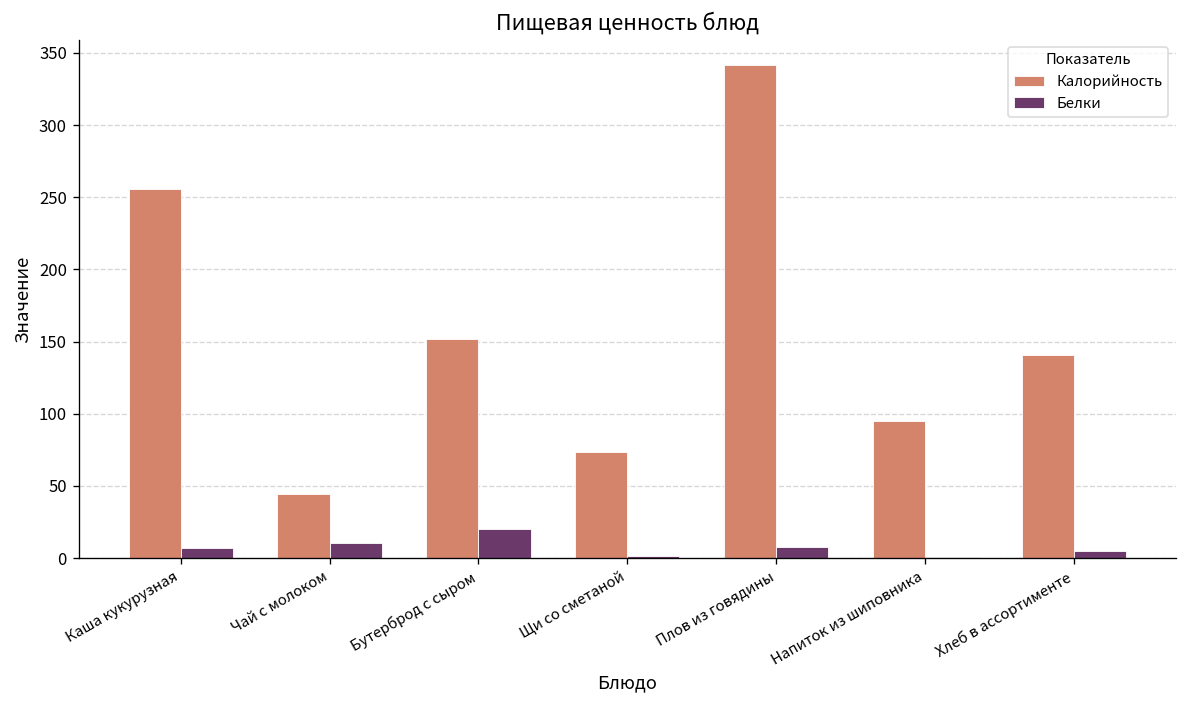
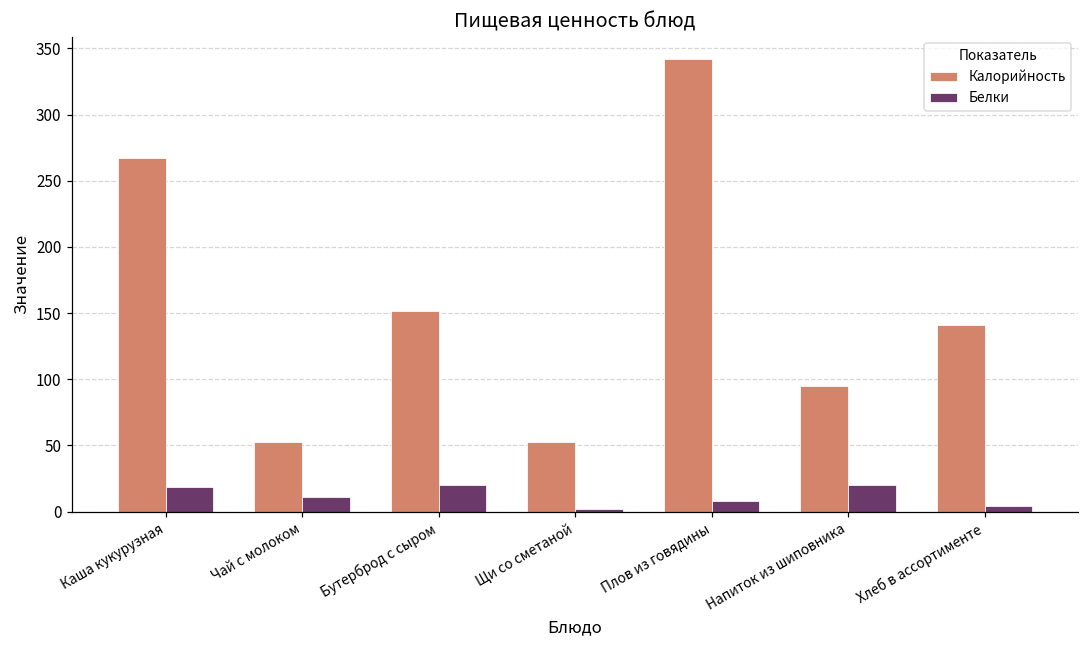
  {
    "Калорийность": {
-     "Каша кукурузная": 256,
-     "Чай с молоком": 44,
+     "Каша кукурузная": 267,
+     "Чай с молоком": 53,
      "Бутерброд с сыром": 152,
-     "Щи со сметаной": 74,
+     "Щи со сметаной": 53,
      "Плов из говядины": 342,
      "Напиток из шиповника": 95,
      "Хлеб в ассортименте": 141
    },
    "Белки": {
-     "Каша кукурузная": 7,
+     "Каша кукурузная": 19,
      "Чай с молоком": 11,
      "Бутерброд с сыром": 20,
      "Плов из говядины": 8,
-     "Напиток из шиповника": 1,
+     "Напиток из шиповника": 20,
      "Хлеб в ассортименте": 5
    }
  }
